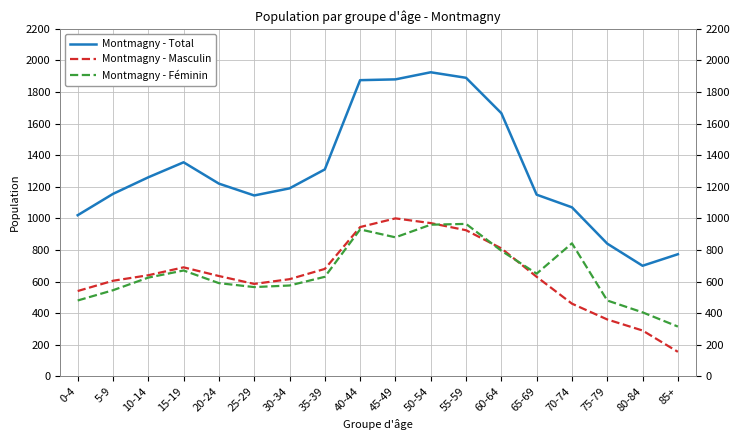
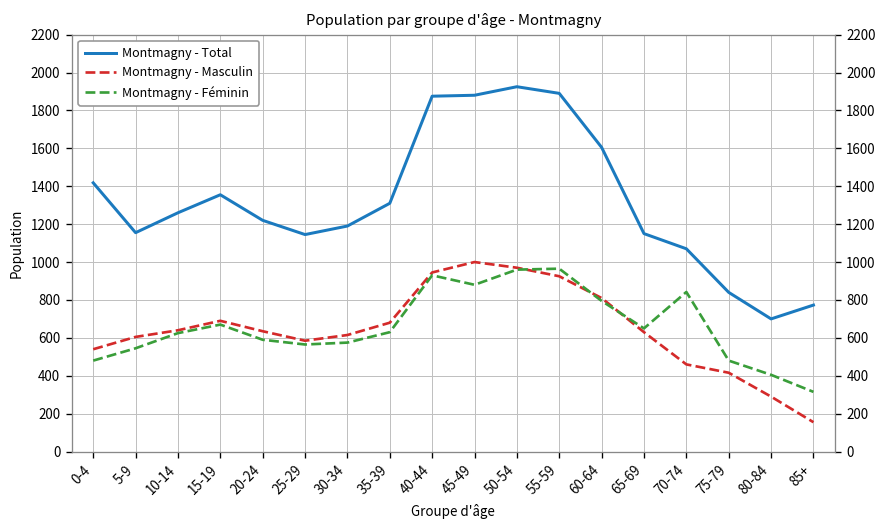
  {
    "Montmagny - Total": {
-     "0-4": 1020,
+     "0-4": 1420,
      "5-9": 1160,
      "10-14": 1260,
      "15-19": 1360,
      "20-24": 1220,
      "25-29": 1150,
      "30-34": 1190,
      "35-39": 1310,
      "40-44": 1880,
      "45-49": 1880,
      "50-54": 1930,
      "55-59": 1890,
-     "60-64": 1670,
+     "60-64": 1610,
      "65-69": 1150,
      "70-74": 1070,
      "75-79": 840,
      "80-84": 700,
      "85+": 770
    },
    "Montmagny - Masculin": {
      "0-4": 540,
      "5-9": 610,
      "15-19": 690,
      "20-24": 640,
      "25-29": 590,
      "30-34": 620,
      "35-39": 680,
      "45-49": 1000,
      "55-59": 930,
      "65-69": 630,
      "70-74": 460,
-     "75-79": 360,
+     "75-79": 420,
      "80-84": 290,
      "85+": 160
    },
    "Montmagny - Féminin": {
      "0-4": 480,
      "5-9": 550,
      "15-19": 670,
      "20-24": 590,
      "25-29": 570,
      "30-34": 580,
      "35-39": 630,
      "45-49": 880,
      "55-59": 970,
      "65-69": 650,
      "70-74": 840,
      "75-79": 480,
      "80-84": 410,
      "85+": 320
    }
  }
